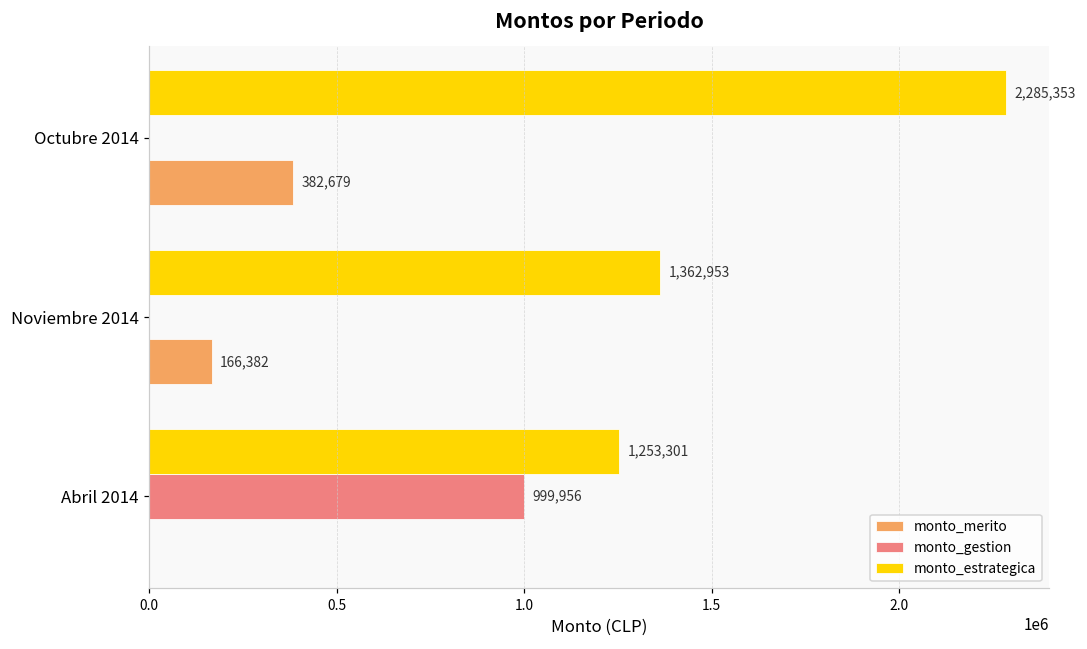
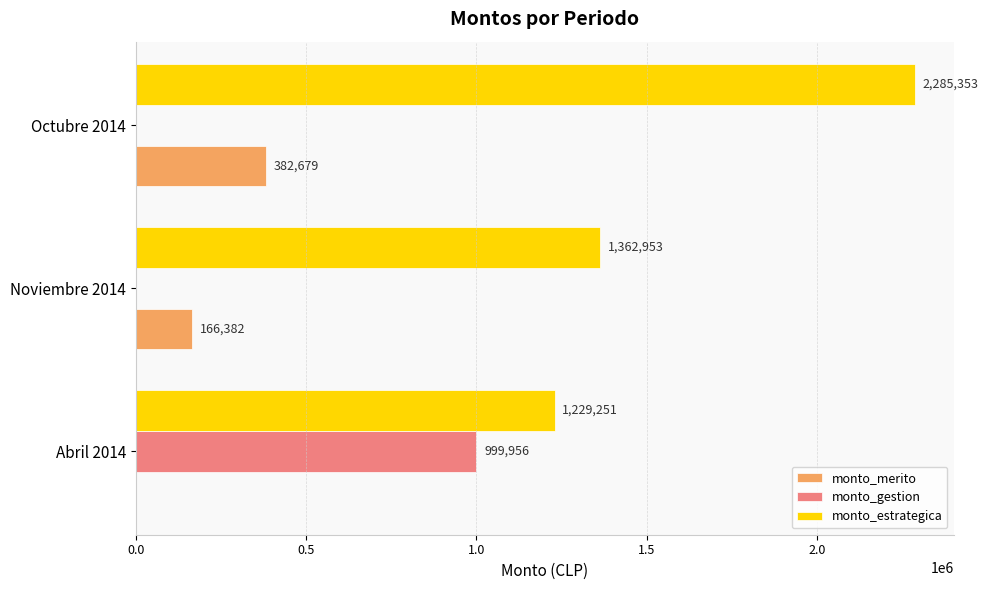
  {
    "monto_estrategica": {
      "Octubre 2014": "2,285,353",
      "Noviembre 2014": "1,362,953",
-     "Abril 2014": "1,253,301"
+     "Abril 2014": "1,229,251"
    }
  }
